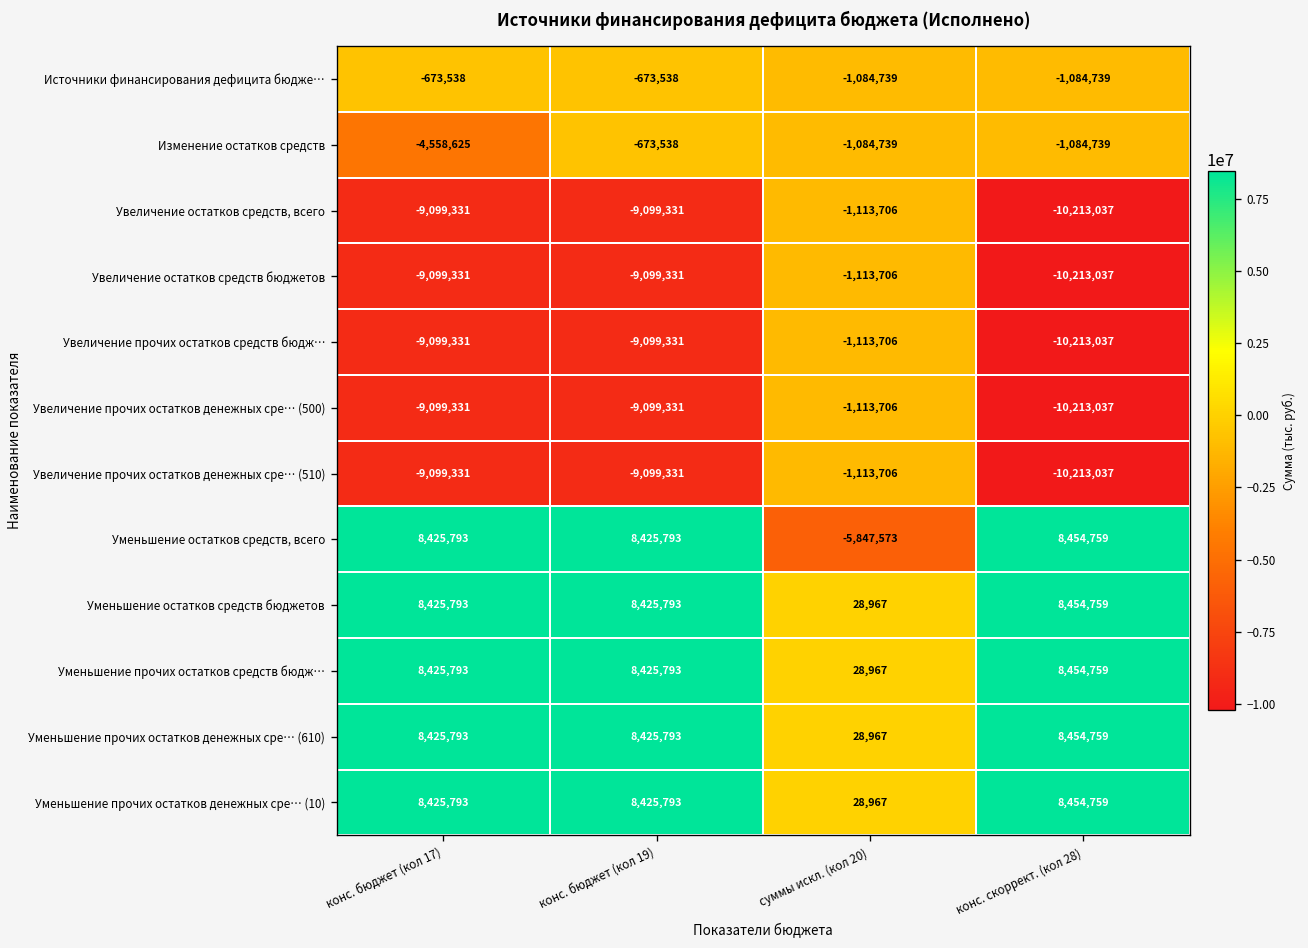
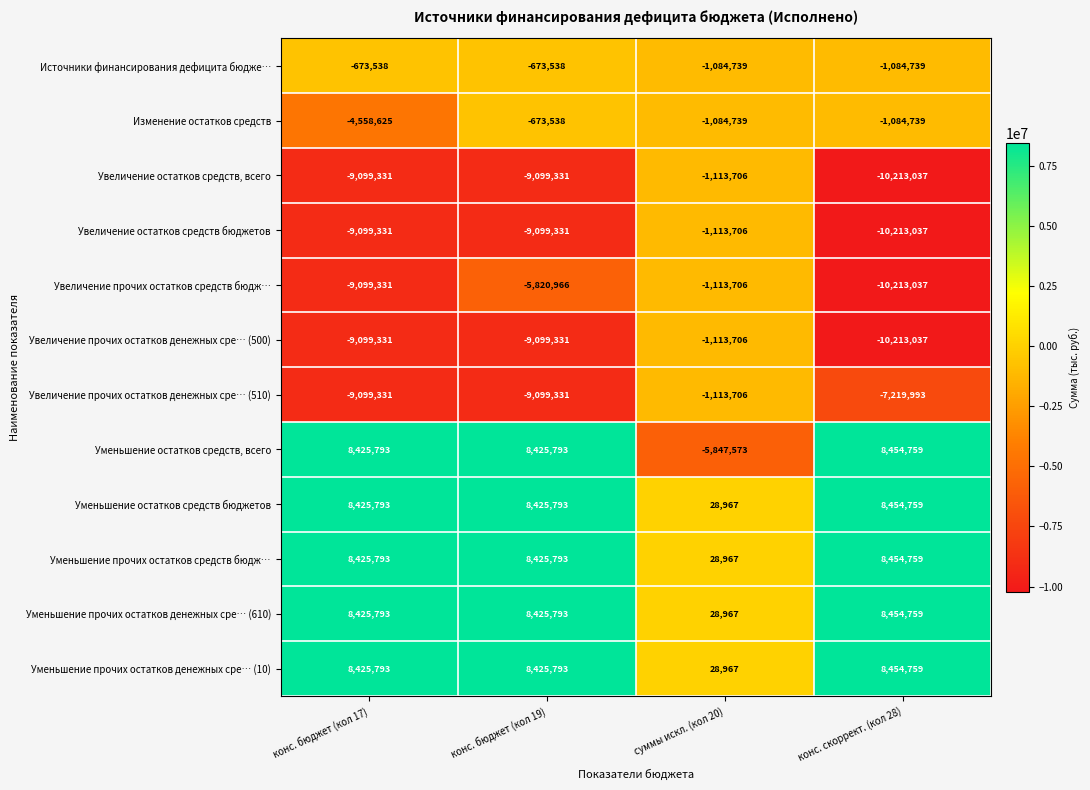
  {
    "Источники финансирования дефицита бюдже…": {
      "конс. бюджет (кол 17)": "-673,538",
      "конс. бюджет (кол 19)": "-673,538",
      "суммы искл. (кол 20)": "-1,084,739",
      "конс. скоррект. (кол 28)": "-1,084,739"
    },
    "Изменение остатков средств": {
      "конс. бюджет (кол 17)": "-4,558,625",
      "конс. бюджет (кол 19)": "-673,538",
      "суммы искл. (кол 20)": "-1,084,739",
      "конс. скоррект. (кол 28)": "-1,084,739"
    },
    "Увеличение остатков средств, всего": {
      "конс. бюджет (кол 17)": "-9,099,331",
      "конс. бюджет (кол 19)": "-9,099,331",
      "суммы искл. (кол 20)": "-1,113,706",
      "конс. скоррект. (кол 28)": "-10,213,037"
    },
    "Увеличение остатков средств бюджетов": {
      "конс. бюджет (кол 17)": "-9,099,331",
      "конс. бюджет (кол 19)": "-9,099,331",
      "суммы искл. (кол 20)": "-1,113,706",
      "конс. скоррект. (кол 28)": "-10,213,037"
    },
    "Увеличение прочих остатков средств бюдж…": {
      "конс. бюджет (кол 17)": "-9,099,331",
-     "конс. бюджет (кол 19)": "-9,099,331",
+     "конс. бюджет (кол 19)": "-5,820,966",
      "суммы искл. (кол 20)": "-1,113,706",
      "конс. скоррект. (кол 28)": "-10,213,037"
    },
    "Увеличение прочих остатков денежных сре… (500)": {
      "конс. бюджет (кол 17)": "-9,099,331",
      "конс. бюджет (кол 19)": "-9,099,331",
      "суммы искл. (кол 20)": "-1,113,706",
      "конс. скоррект. (кол 28)": "-10,213,037"
    },
    "Увеличение прочих остатков денежных сре… (510)": {
      "конс. бюджет (кол 17)": "-9,099,331",
      "конс. бюджет (кол 19)": "-9,099,331",
      "суммы искл. (кол 20)": "-1,113,706",
-     "конс. скоррект. (кол 28)": "-10,213,037"
+     "конс. скоррект. (кол 28)": "-7,219,993"
    },
    "Уменьшение остатков средств, всего": {
      "конс. бюджет (кол 17)": "8,425,793",
      "конс. бюджет (кол 19)": "8,425,793",
      "суммы искл. (кол 20)": "-5,847,573",
      "конс. скоррект. (кол 28)": "8,454,759"
    },
    "Уменьшение остатков средств бюджетов": {
      "конс. бюджет (кол 17)": "8,425,793",
      "конс. бюджет (кол 19)": "8,425,793",
      "суммы искл. (кол 20)": "28,967",
      "конс. скоррект. (кол 28)": "8,454,759"
    },
    "Уменьшение прочих остатков средств бюдж…": {
      "конс. бюджет (кол 17)": "8,425,793",
      "конс. бюджет (кол 19)": "8,425,793",
      "суммы искл. (кол 20)": "28,967",
      "конс. скоррект. (кол 28)": "8,454,759"
    },
    "Уменьшение прочих остатков денежных сре… (610)": {
      "конс. бюджет (кол 17)": "8,425,793",
      "конс. бюджет (кол 19)": "8,425,793",
      "суммы искл. (кол 20)": "28,967",
      "конс. скоррект. (кол 28)": "8,454,759"
    },
    "Уменьшение прочих остатков денежных сре… (10)": {
      "конс. бюджет (кол 17)": "8,425,793",
      "конс. бюджет (кол 19)": "8,425,793",
      "суммы искл. (кол 20)": "28,967",
      "конс. скоррект. (кол 28)": "8,454,759"
    }
  }
